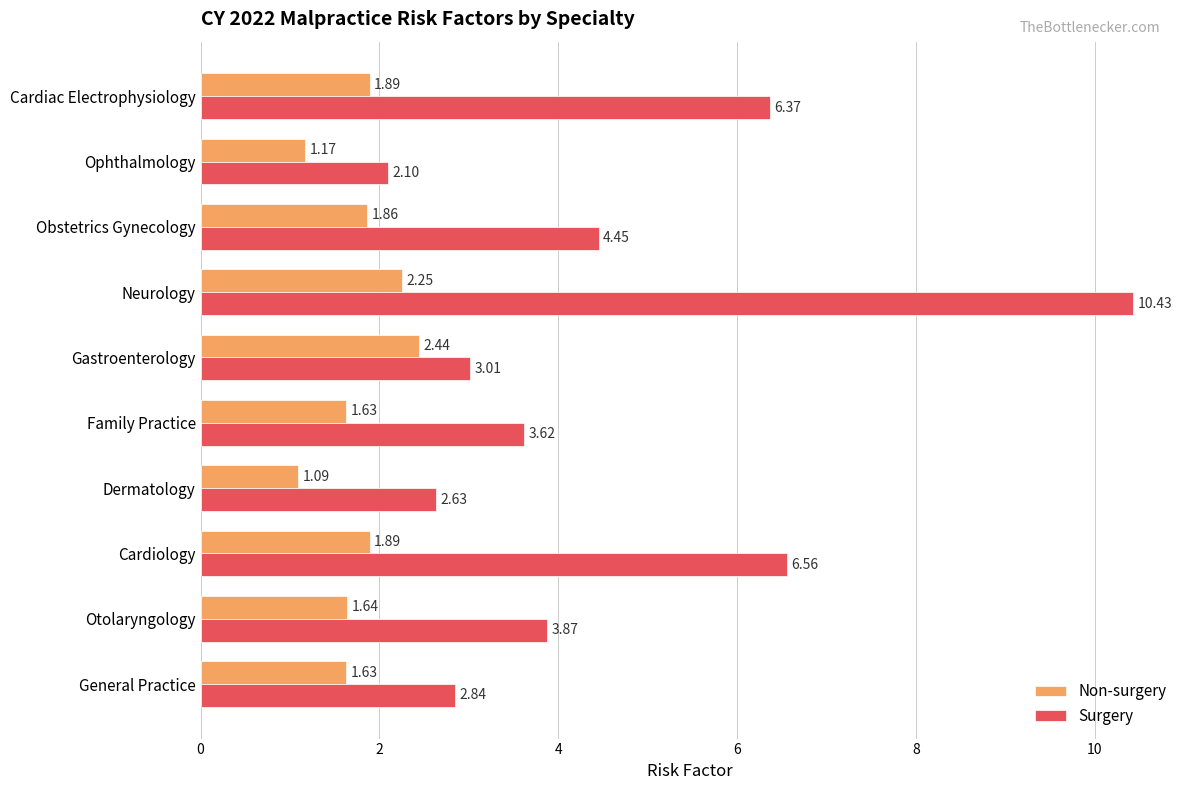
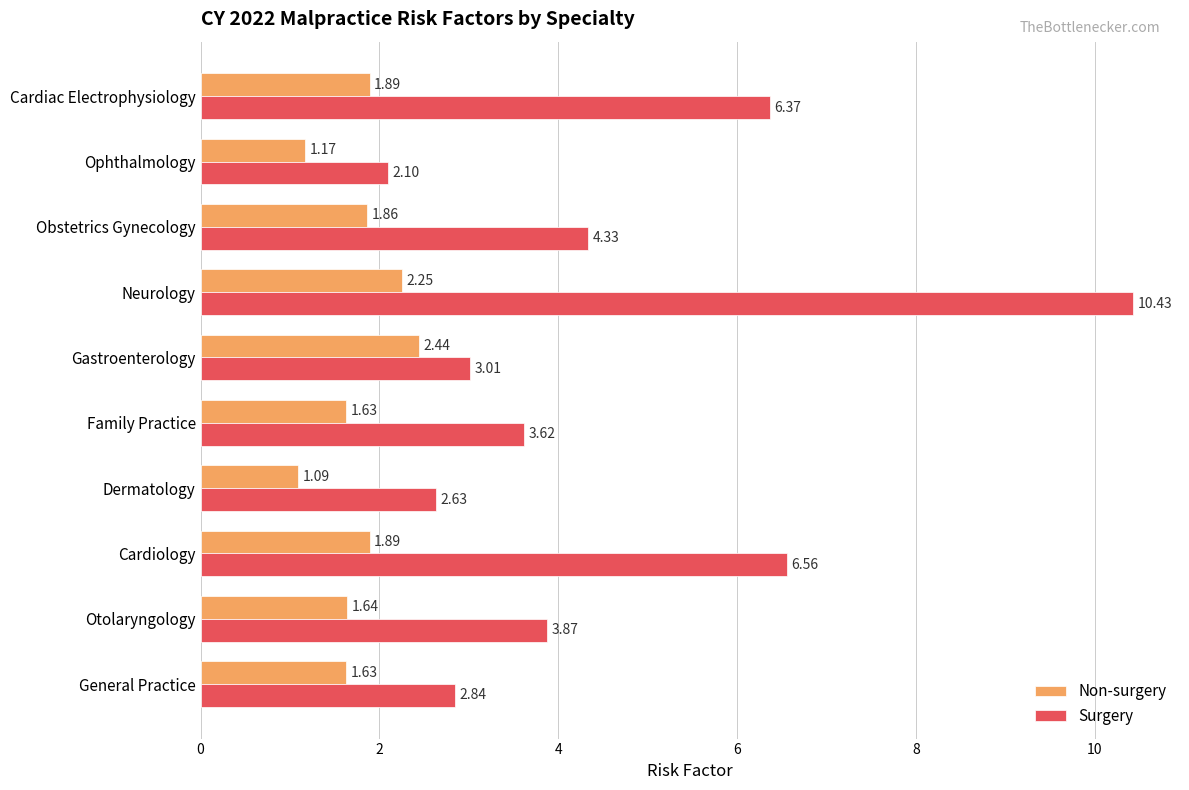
  {
    "Non-surgery": {
      "Cardiac Electrophysiology": 1.89,
      "Ophthalmology": 1.17,
      "Obstetrics Gynecology": 1.86,
      "Neurology": 2.25,
      "Gastroenterology": 2.44,
      "Family Practice": 1.63,
      "Dermatology": 1.09,
      "Cardiology": 1.89,
      "Otolaryngology": 1.64,
      "General Practice": 1.63
    },
    "Surgery": {
      "Cardiac Electrophysiology": 6.37,
      "Ophthalmology": 2.10,
-     "Obstetrics Gynecology": 4.45,
+     "Obstetrics Gynecology": 4.33,
      "Neurology": 10.43,
      "Gastroenterology": 3.01,
      "Family Practice": 3.62,
      "Dermatology": 2.63,
      "Cardiology": 6.56,
      "Otolaryngology": 3.87,
      "General Practice": 2.84
    }
  }
